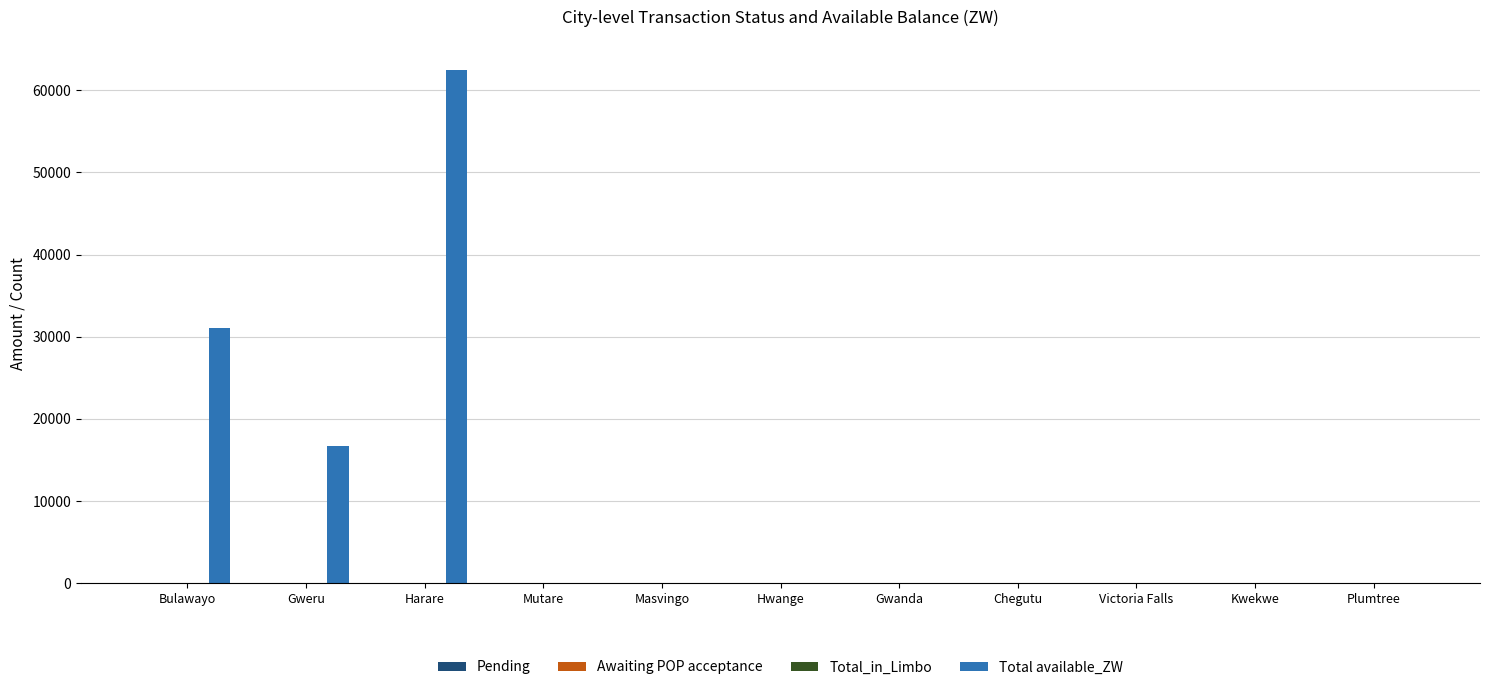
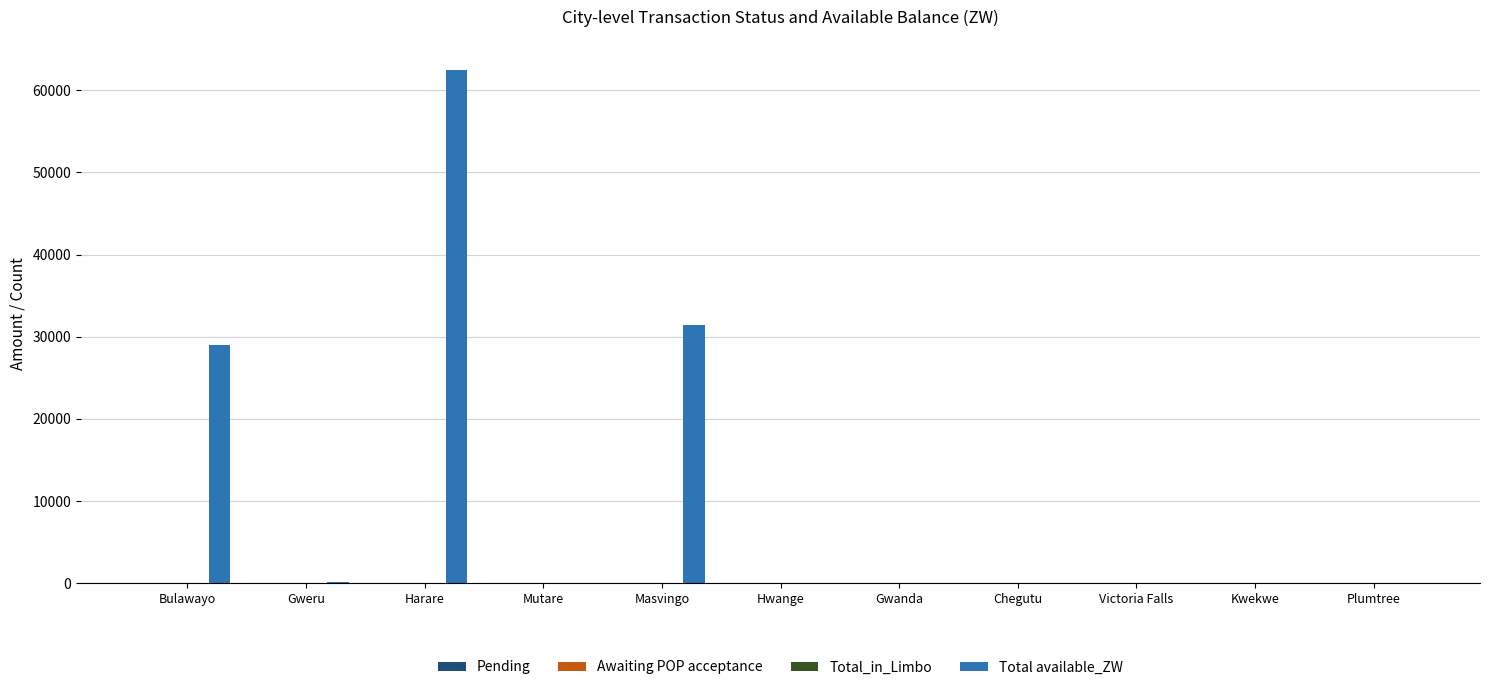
  {
    "Pending": {
      "Bulawayo": 0,
      "Gweru": 0,
      "Harare": 0,
      "Mutare": 0,
      "Masvingo": 0,
      "Hwange": 0,
      "Gwanda": 0,
      "Chegutu": 0,
      "Victoria Falls": 0,
      "Kwekwe": 0,
      "Plumtree": 0
    },
    "Awaiting POP acceptance": {
      "Bulawayo": 0,
      "Gweru": 0,
      "Harare": 0,
      "Mutare": 0,
      "Masvingo": 0,
      "Hwange": 0,
      "Gwanda": 0,
      "Chegutu": 0,
      "Victoria Falls": 0,
      "Kwekwe": 0,
      "Plumtree": 0
    },
    "Total_in_Limbo": {
      "Bulawayo": 0,
      "Gweru": 0,
      "Harare": 0,
      "Mutare": 0,
      "Masvingo": 0,
      "Hwange": 0,
      "Gwanda": 0,
      "Chegutu": 0,
      "Victoria Falls": 0,
      "Kwekwe": 0,
      "Plumtree": 0
    },
    "Total available_ZW": {
-     "Bulawayo": 31000,
-     "Gweru": 17000,
+     "Bulawayo": 29000,
+     "Gweru": 0,
      "Harare": 62000,
      "Mutare": 0,
-     "Masvingo": 0,
+     "Masvingo": 31000,
      "Hwange": 0,
      "Gwanda": 0,
      "Chegutu": 0,
      "Victoria Falls": 0,
      "Kwekwe": 0,
      "Plumtree": 0
    }
  }
